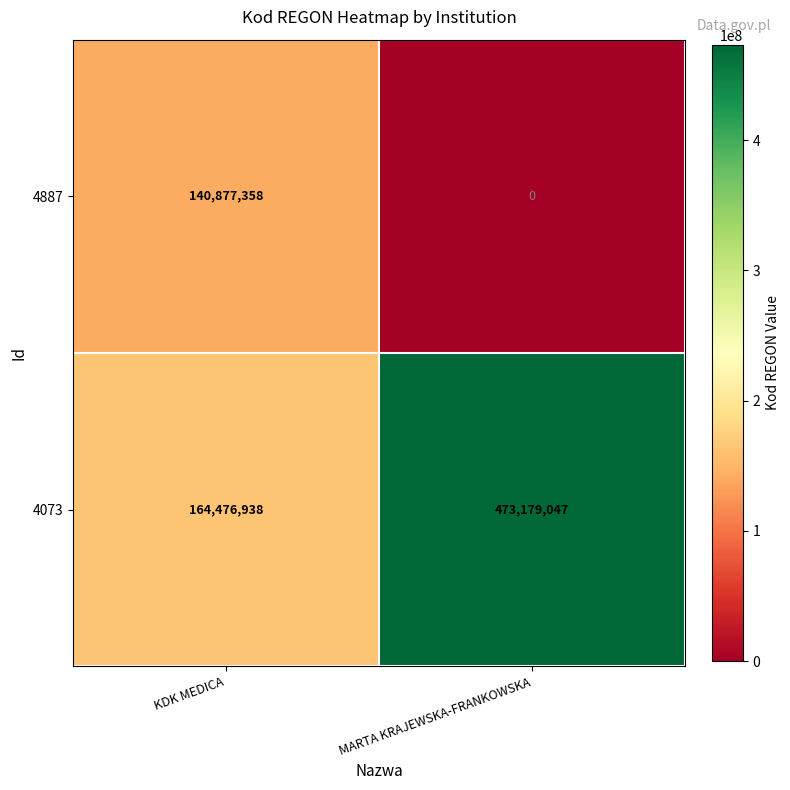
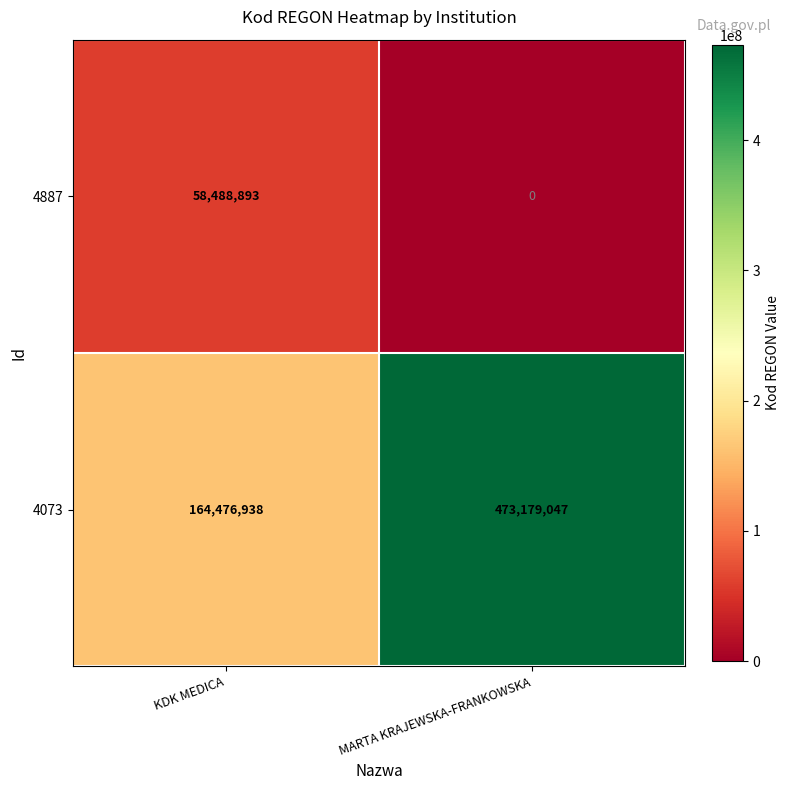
  {
    "4887": {
-     "KDK MEDICA": "140,877,358",
+     "KDK MEDICA": "58,488,893",
      "MARTA KRAJEWSKA-FRANKOWSKA": "0"
    },
    "4073": {
      "KDK MEDICA": "164,476,938",
      "MARTA KRAJEWSKA-FRANKOWSKA": "473,179,047"
    }
  }
